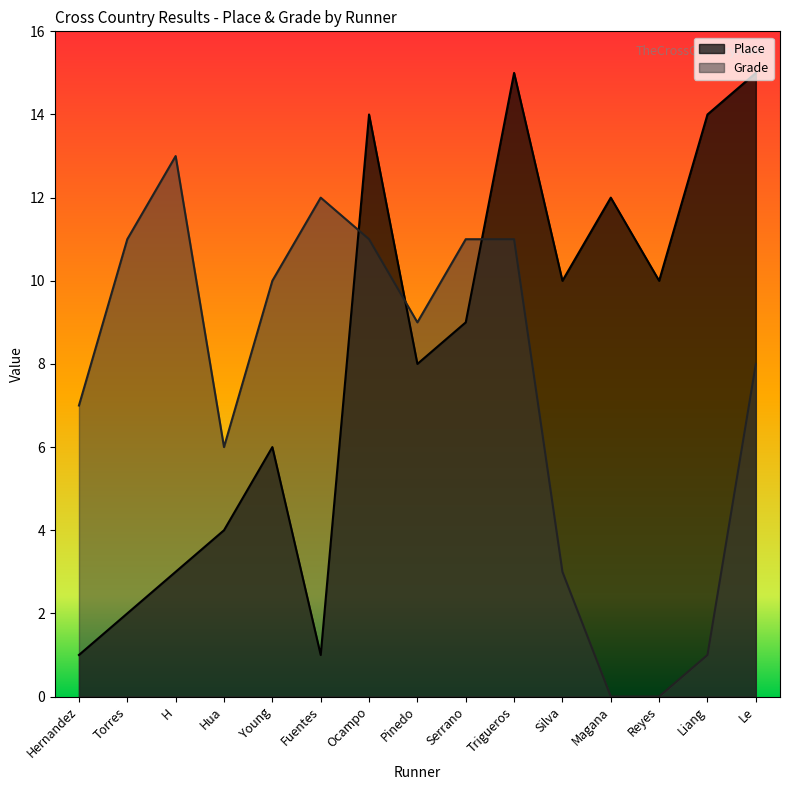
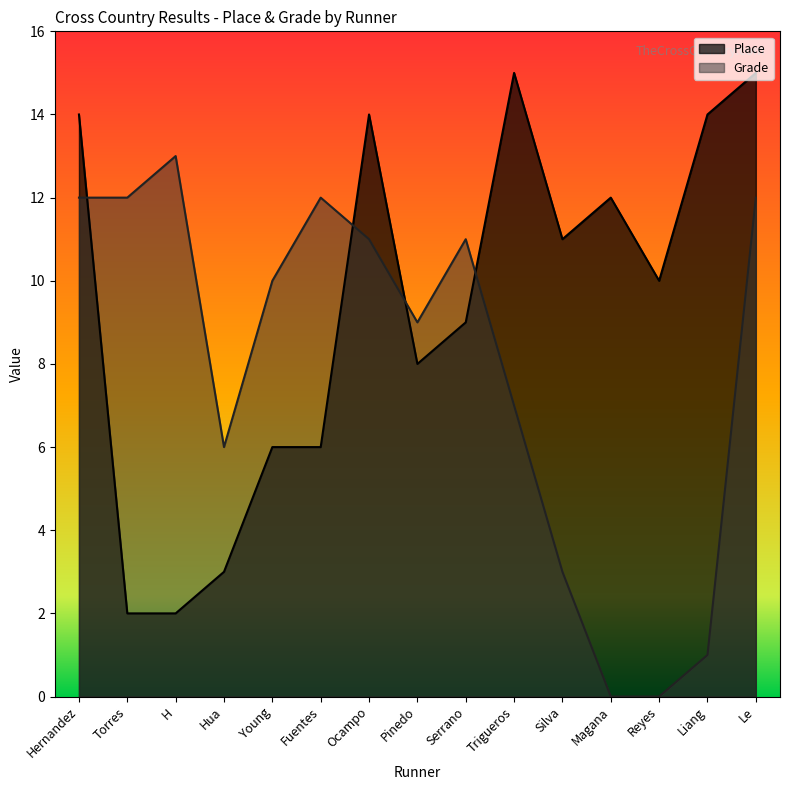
  {
    "Place": {
-     "Hernandez": 1,
+     "Hernandez": 14,
      "Torres": 2,
-     "H": 3,
-     "Hua": 4,
+     "H": 2,
+     "Hua": 3,
      "Young": 6,
-     "Fuentes": 1,
+     "Fuentes": 6,
      "Ocampo": 14,
      "Pinedo": 8,
      "Serrano": 9,
      "Trigueros": 15,
-     "Silva": 10,
+     "Silva": 11,
      "Magana": 12,
      "Reyes": 10,
      "Liang": 14
    },
    "Grade": {
-     "Hernandez": 7,
-     "Torres": 11,
+     "Hernandez": 12,
+     "Torres": 12,
      "H": 13,
      "Hua": 6,
      "Young": 10,
      "Fuentes": 12,
      "Ocampo": 11,
      "Pinedo": 9,
      "Serrano": 11,
-     "Trigueros": 11,
+     "Trigueros": 7,
      "Silva": 3,
      "Magana": 0,
      "Reyes": 0,
      "Liang": 1,
-     "Le": 8
+     "Le": 12
    }
  }
